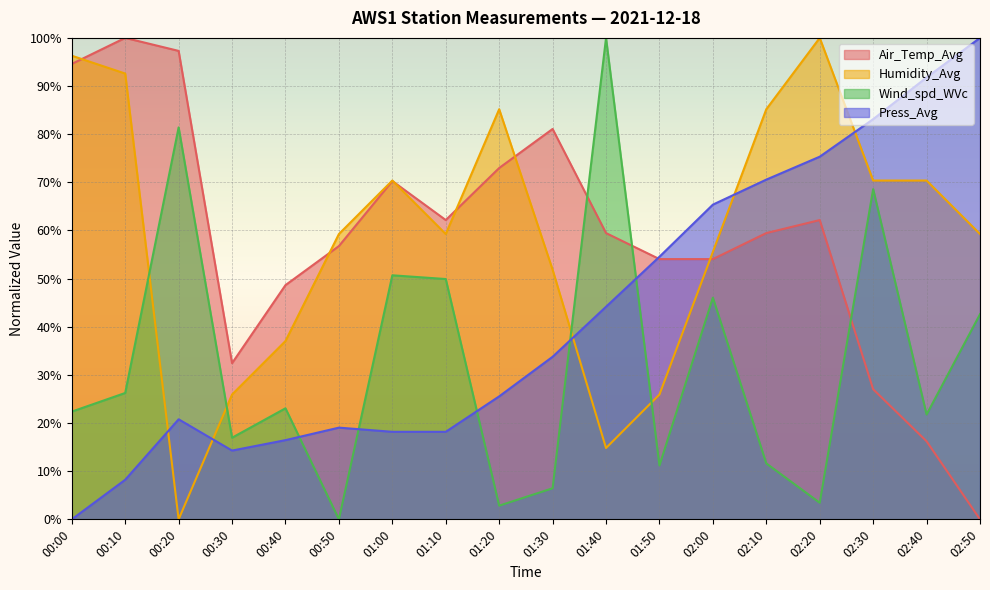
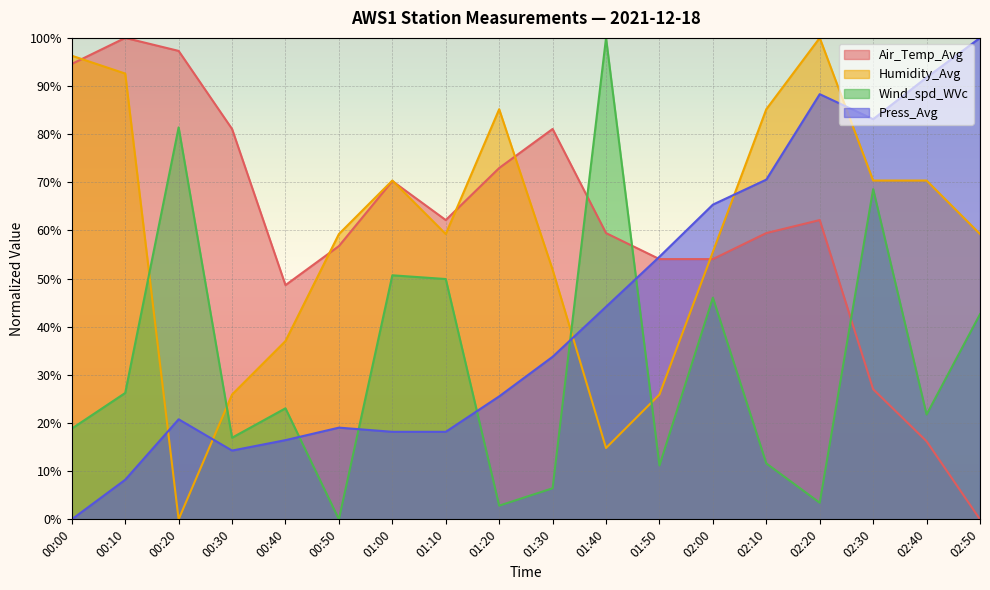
  {
    "Air_Temp_Avg": {
      "00:00": "95%",
      "00:10": "100%",
      "00:20": "97%",
-     "00:30": "32%",
+     "00:30": "81%",
      "00:40": "49%",
      "00:50": "57%",
      "01:10": "62%",
      "01:20": "73%",
      "01:30": "81%",
      "01:40": "59%",
      "02:00": "54%",
      "02:10": "59%",
      "02:20": "62%",
      "02:30": "27%",
      "02:40": "16%",
      "02:50": "0%"
    },
    "Humidity_Avg": {
      "00:00": "96%",
      "00:10": "93%",
      "00:20": "0%",
      "00:30": "26%",
      "00:40": "37%",
      "00:50": "59%",
      "01:10": "59%",
      "01:20": "85%",
      "01:30": "52%",
      "01:40": "15%",
      "01:50": "26%",
      "02:00": "56%",
      "02:10": "85%",
      "02:20": "100%",
      "02:30": "70%",
      "02:40": "70%",
      "02:50": "59%"
    },
    "Wind_spd_WVc": {
-     "00:00": "22%",
+     "00:00": "19%",
      "00:10": "26%",
      "00:20": "81%",
      "00:30": "17%",
      "00:40": "23%",
      "00:50": "0%",
      "01:00": "51%",
      "01:10": "50%",
      "01:20": "3%",
      "01:30": "6%",
      "01:40": "100%",
      "01:50": "11%",
      "02:00": "46%",
      "02:10": "12%",
      "02:20": "3%",
      "02:30": "69%",
      "02:40": "22%",
      "02:50": "43%"
    },
    "Press_Avg": {
      "00:00": "0%",
      "00:10": "8%",
      "00:20": "21%",
      "00:30": "14%",
      "00:40": "16%",
      "00:50": "19%",
      "01:00": "18%",
      "01:10": "18%",
      "01:20": "26%",
      "01:30": "34%",
      "01:40": "44%",
      "02:00": "65%",
      "02:10": "71%",
-     "02:20": "75%",
+     "02:20": "88%",
      "02:50": "100%"
    }
  }
